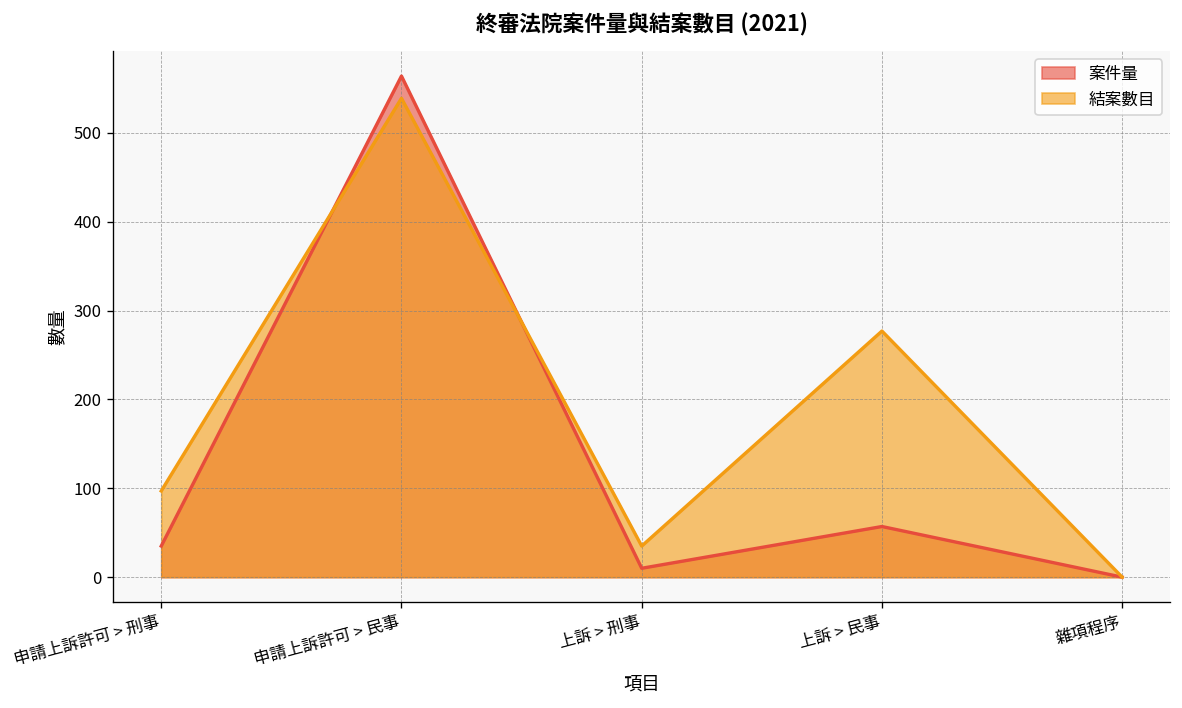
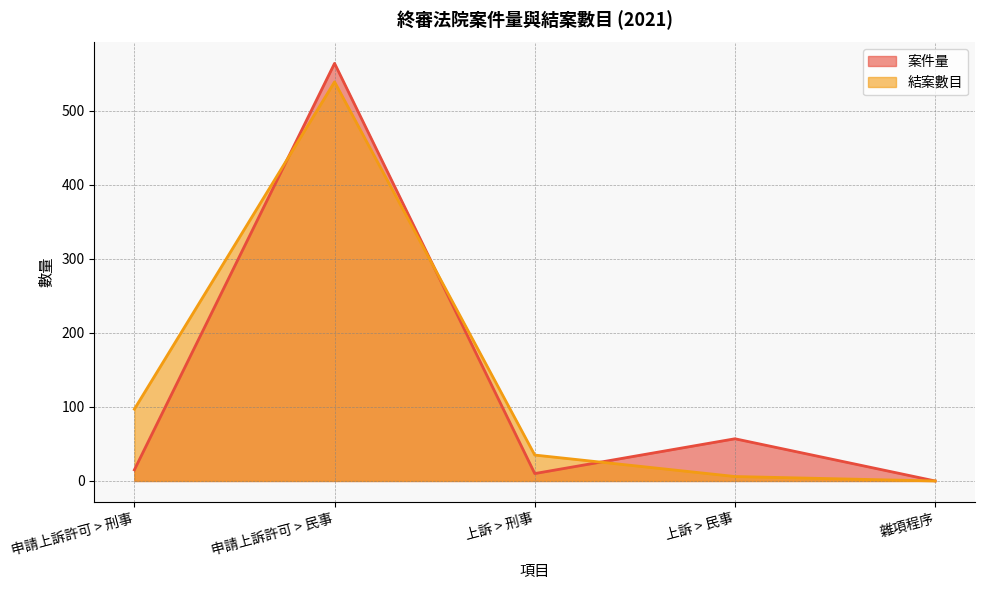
  {
    "案件量": {
-     "申請上訴許可 > 刑事": 40,
+     "申請上訴許可 > 刑事": 20,
      "申請上訴許可 > 民事": 560,
      "上訴 > 刑事": 10,
      "上訴 > 民事": 60
    },
    "結案數目": {
      "申請上訴許可 > 刑事": 100,
      "申請上訴許可 > 民事": 540,
      "上訴 > 刑事": 40,
-     "上訴 > 民事": 280
+     "上訴 > 民事": 10
    }
  }
